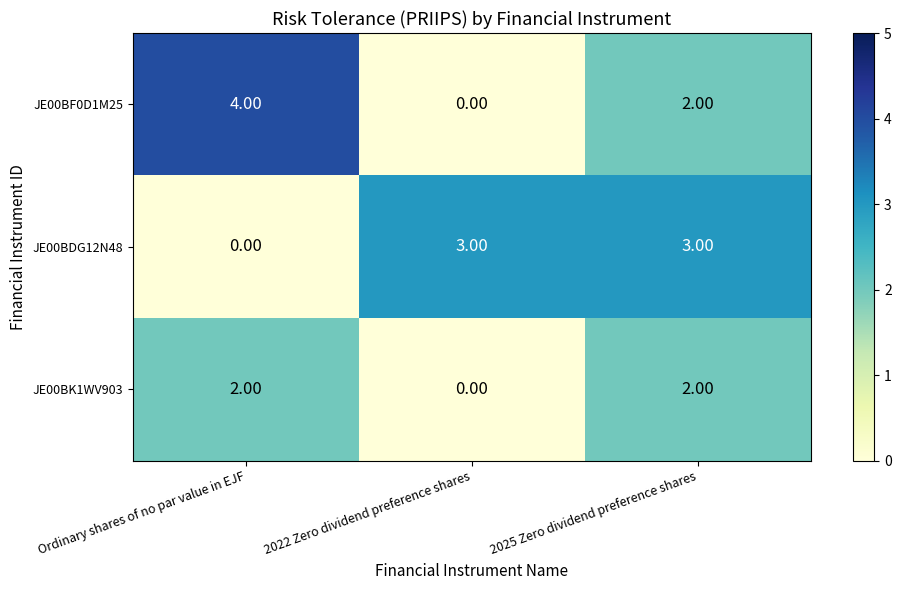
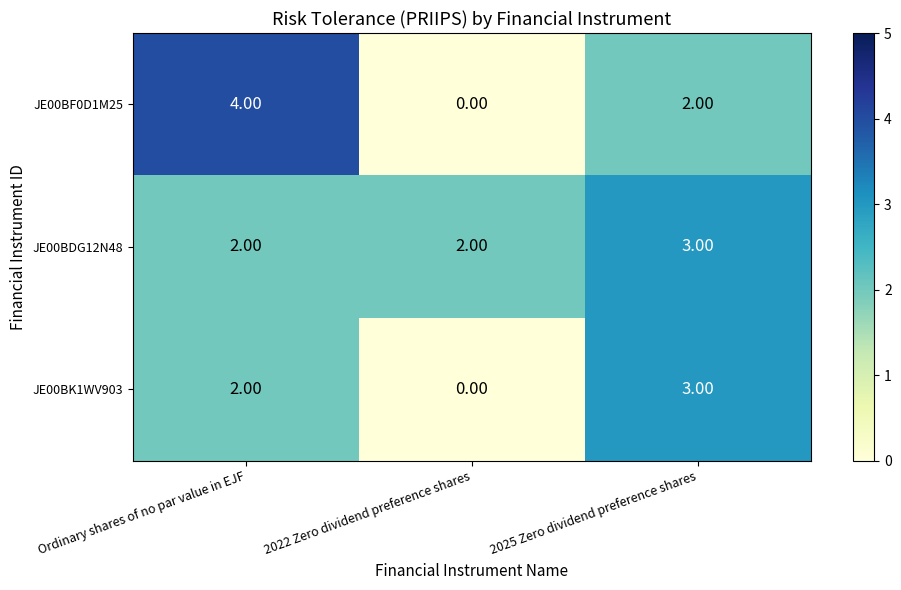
  {
    "JE00BF0D1M25": {
      "Ordinary shares of no par value in EJF": 4.00,
      "2022 Zero dividend preference shares": 0.00,
      "2025 Zero dividend preference shares": 2.00
    },
    "JE00BDG12N48": {
-     "Ordinary shares of no par value in EJF": 0.00,
-     "2022 Zero dividend preference shares": 3.00,
+     "Ordinary shares of no par value in EJF": 2.00,
+     "2022 Zero dividend preference shares": 2.00,
      "2025 Zero dividend preference shares": 3.00
    },
    "JE00BK1WV903": {
      "Ordinary shares of no par value in EJF": 2.00,
      "2022 Zero dividend preference shares": 0.00,
-     "2025 Zero dividend preference shares": 2.00
+     "2025 Zero dividend preference shares": 3.00
    }
  }
